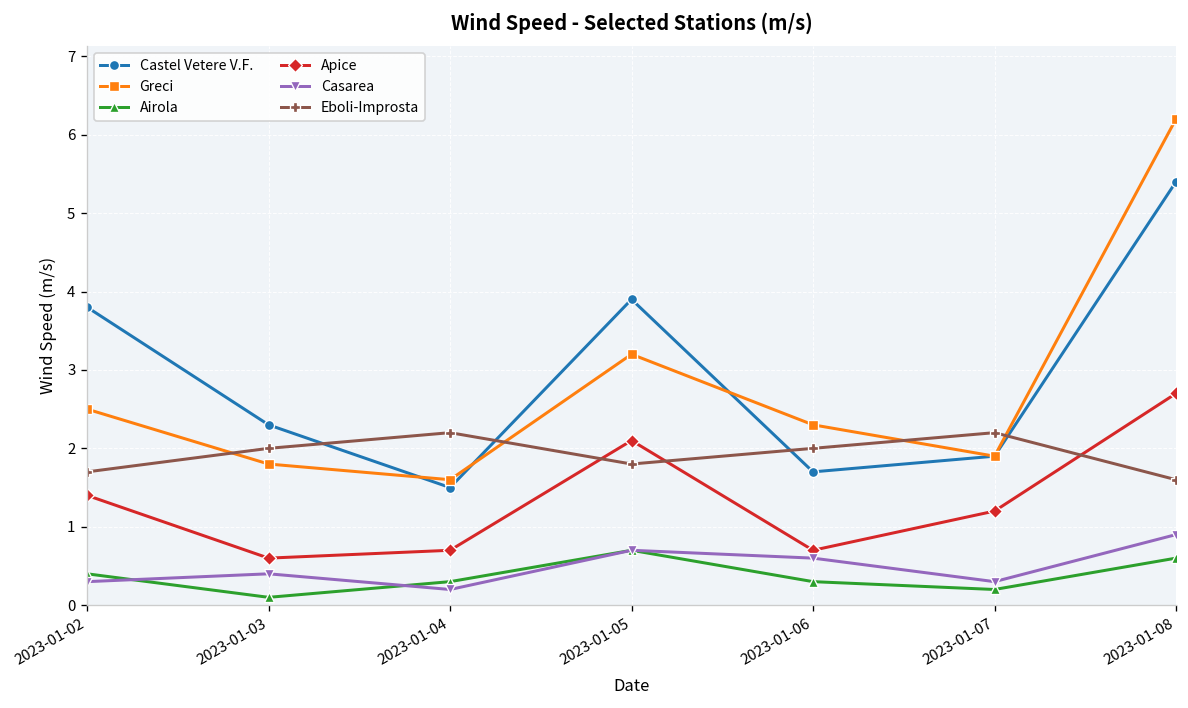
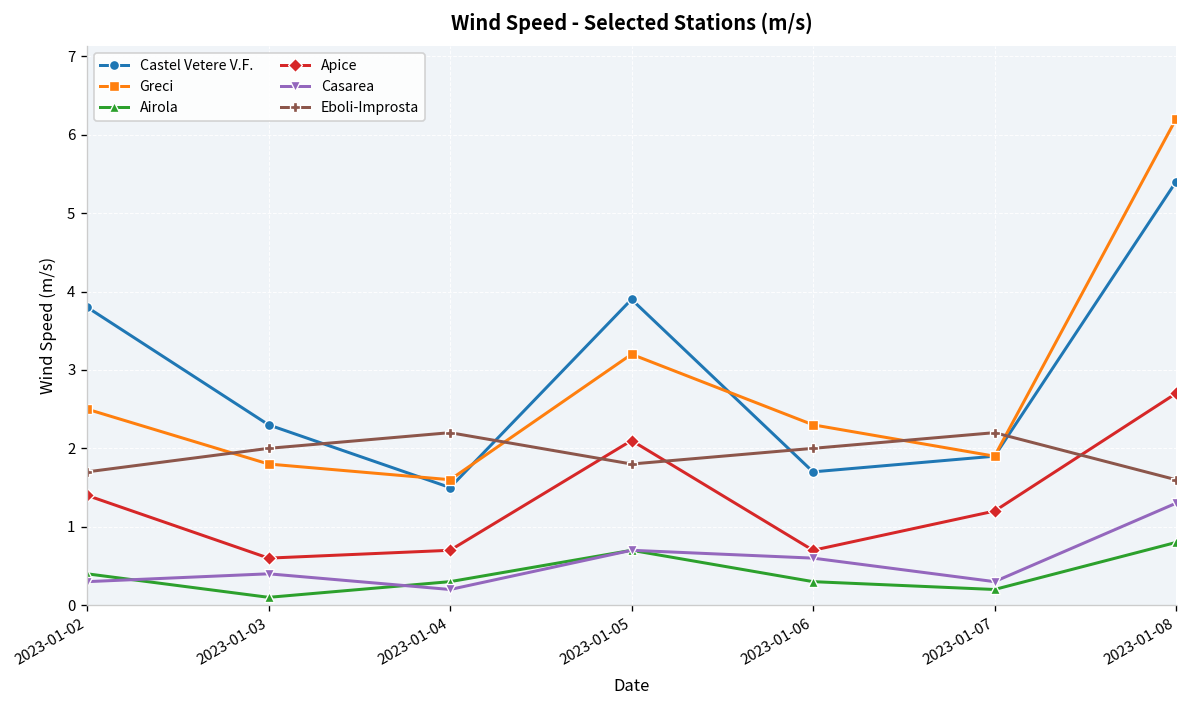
  {
    "Castel Vetere V.F.": {
      "2023-01-02": 3.8,
      "2023-01-03": 2.3,
      "2023-01-04": 1.5,
      "2023-01-05": 3.9,
      "2023-01-06": 1.7,
      "2023-01-08": 5.4
    },
    "Greci": {
      "2023-01-02": 2.5,
      "2023-01-03": 1.8,
      "2023-01-04": 1.6,
      "2023-01-05": 3.2,
      "2023-01-06": 2.3,
      "2023-01-08": 6.2
    },
    "Airola": {
      "2023-01-02": 0.4,
      "2023-01-03": 0.1,
      "2023-01-04": 0.3,
      "2023-01-06": 0.3,
      "2023-01-07": 0.2,
-     "2023-01-08": 0.6
+     "2023-01-08": 0.8
    },
    "Apice": {
      "2023-01-02": 1.4,
      "2023-01-03": 0.6,
      "2023-01-04": 0.7,
      "2023-01-05": 2.1,
      "2023-01-06": 0.7,
      "2023-01-07": 1.2,
      "2023-01-08": 2.7
    },
    "Casarea": {
      "2023-01-02": 0.3,
      "2023-01-03": 0.4,
      "2023-01-04": 0.2,
      "2023-01-06": 0.6,
      "2023-01-07": 0.3,
-     "2023-01-08": 0.9
+     "2023-01-08": 1.3
    },
    "Eboli-Improsta": {
      "2023-01-02": 1.7,
      "2023-01-03": 2.0,
      "2023-01-04": 2.2,
      "2023-01-05": 1.8,
      "2023-01-06": 2.0,
      "2023-01-07": 2.2,
      "2023-01-08": 1.6
    }
  }
